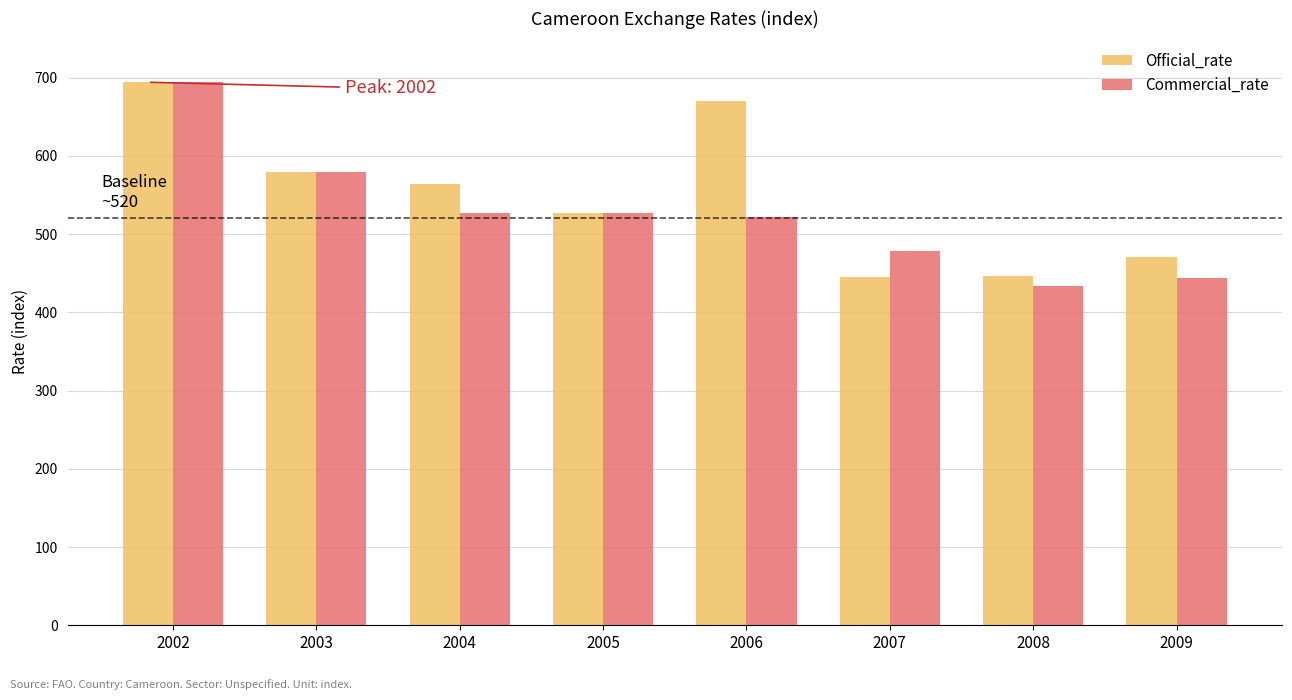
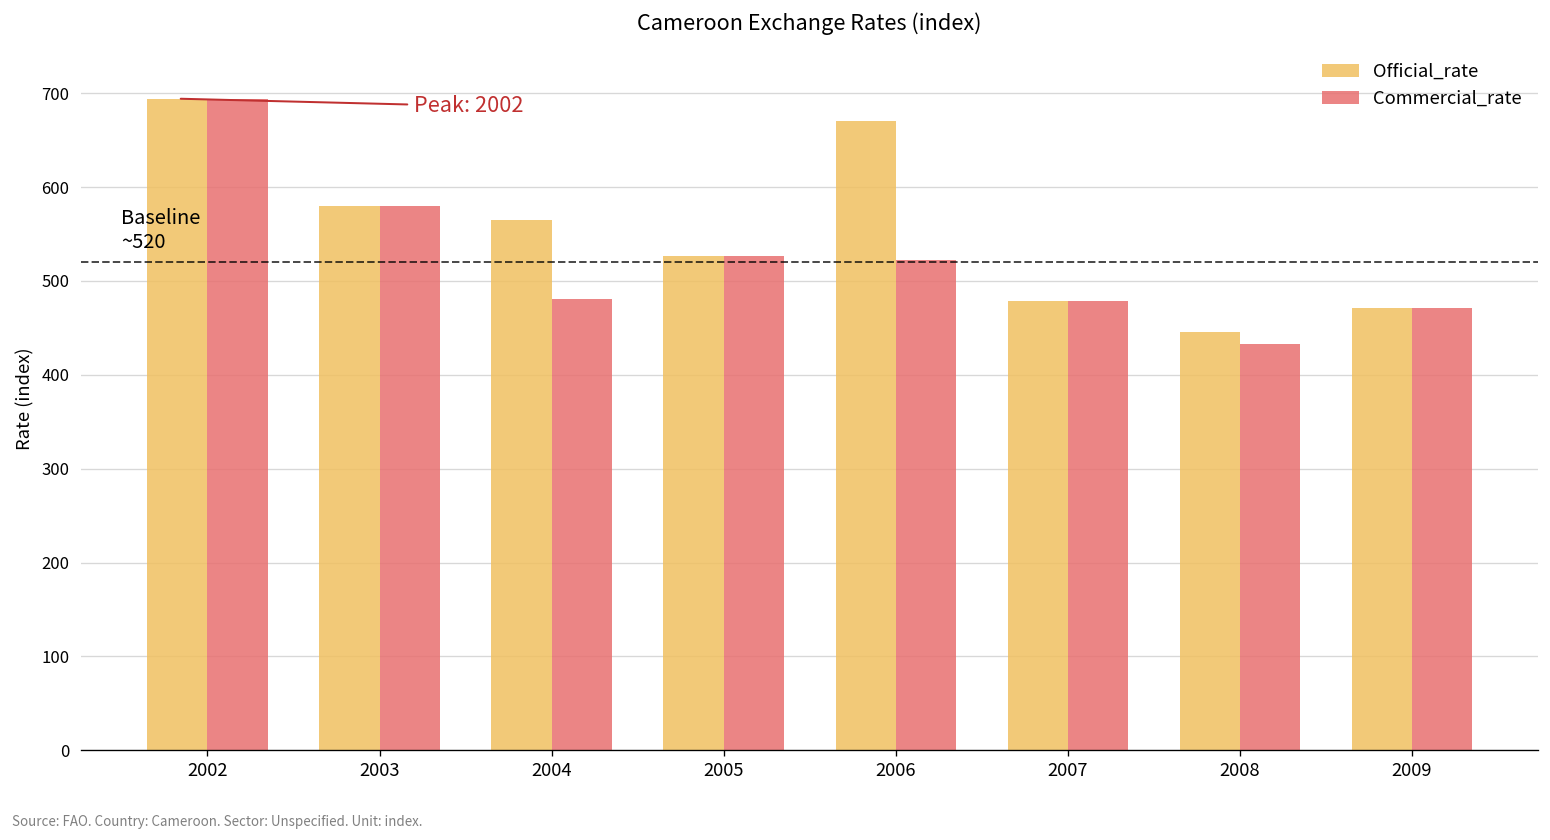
  {
    "Official_rate": {
      "2003": 580,
      "2004": 560,
      "2005": 530,
      "2006": 670,
-     "2007": 450,
+     "2007": 480,
      "2008": 450,
      "2009": 470
    },
    "Commercial_rate": {
      "2003": 580,
-     "2004": 530,
+     "2004": 480,
      "2005": 530,
      "2006": 520,
      "2007": 480,
      "2008": 430,
-     "2009": 440
+     "2009": 470
    }
  }
